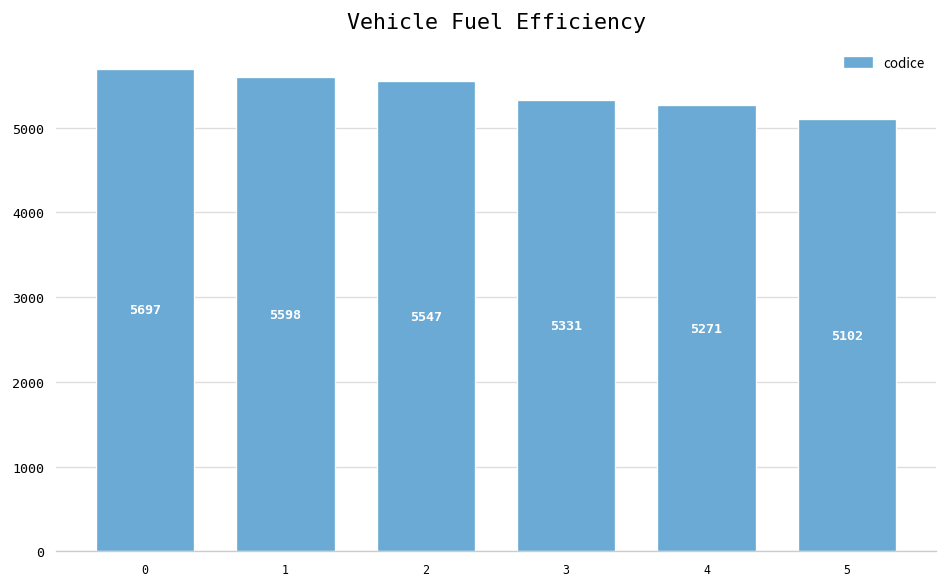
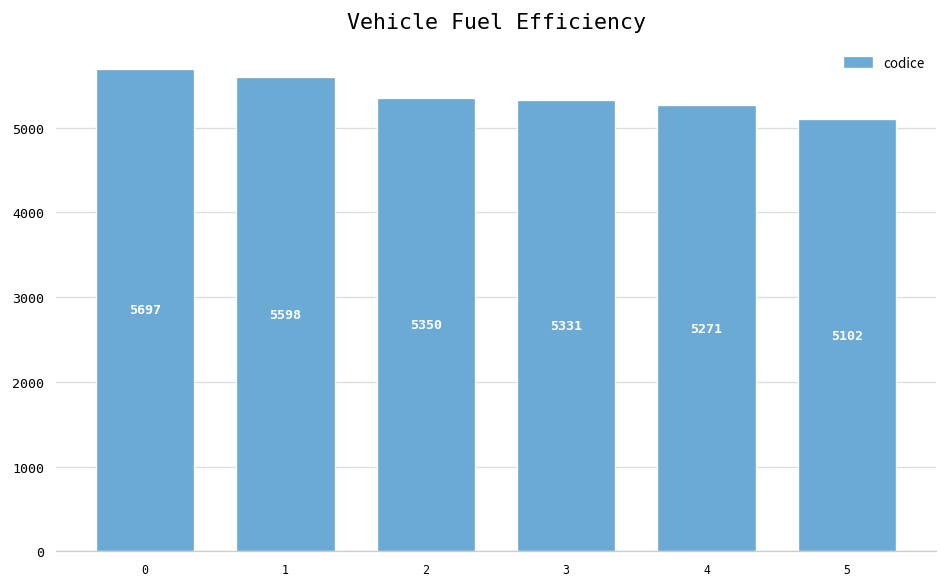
  {
    "0": 5697,
    "1": 5598,
-   "2": 5547,
+   "2": 5350,
    "3": 5331,
    "4": 5271,
    "5": 5102
  }
